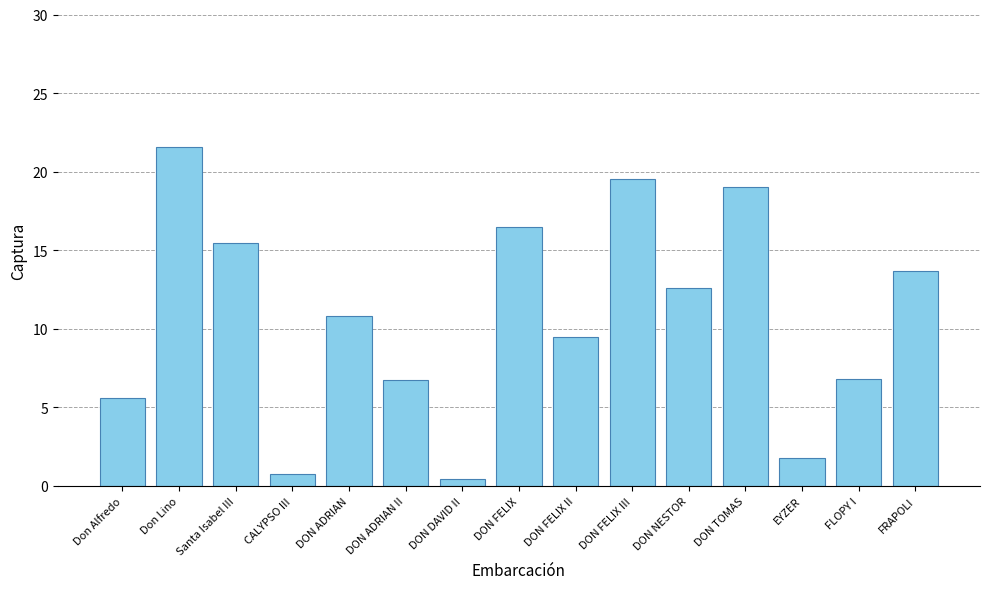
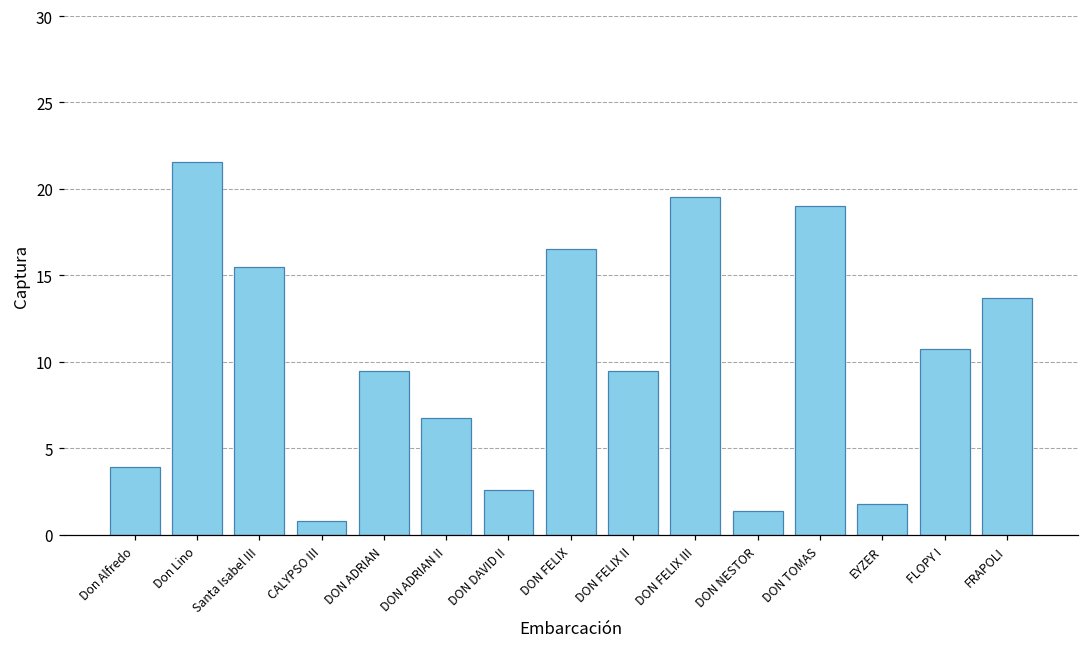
  {
-   "Don Alfredo": 5.6,
+   "Don Alfredo": 3.9,
    "Don Lino": 21.6,
    "Santa Isabel III": 15.5,
    "CALYPSO III": 0.8,
-   "DON ADRIAN": 10.8,
+   "DON ADRIAN": 9.5,
    "DON ADRIAN II": 6.7,
-   "DON DAVID II": 0.4,
+   "DON DAVID II": 2.6,
    "DON FELIX": 16.5,
    "DON FELIX II": 9.5,
    "DON FELIX III": 19.5,
-   "DON NESTOR": 12.6,
+   "DON NESTOR": 1.4,
    "DON TOMAS": 19.0,
    "EYZER": 1.8,
-   "FLOPY I": 6.8,
+   "FLOPY I": 10.7,
    "FRAPOLI": 13.7
  }
